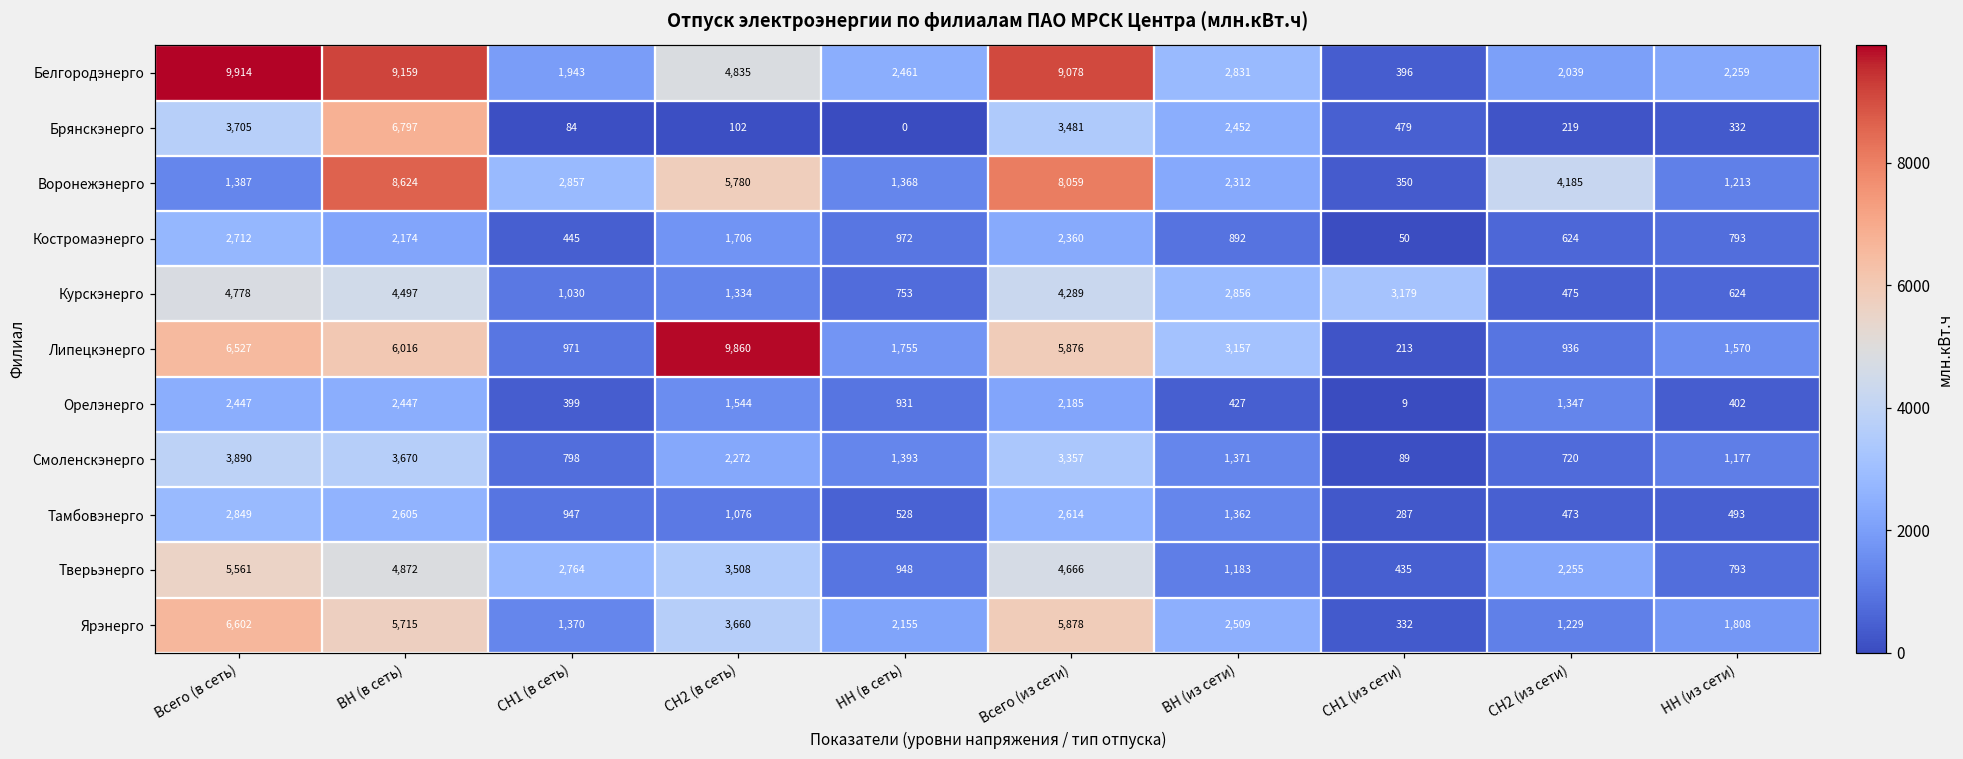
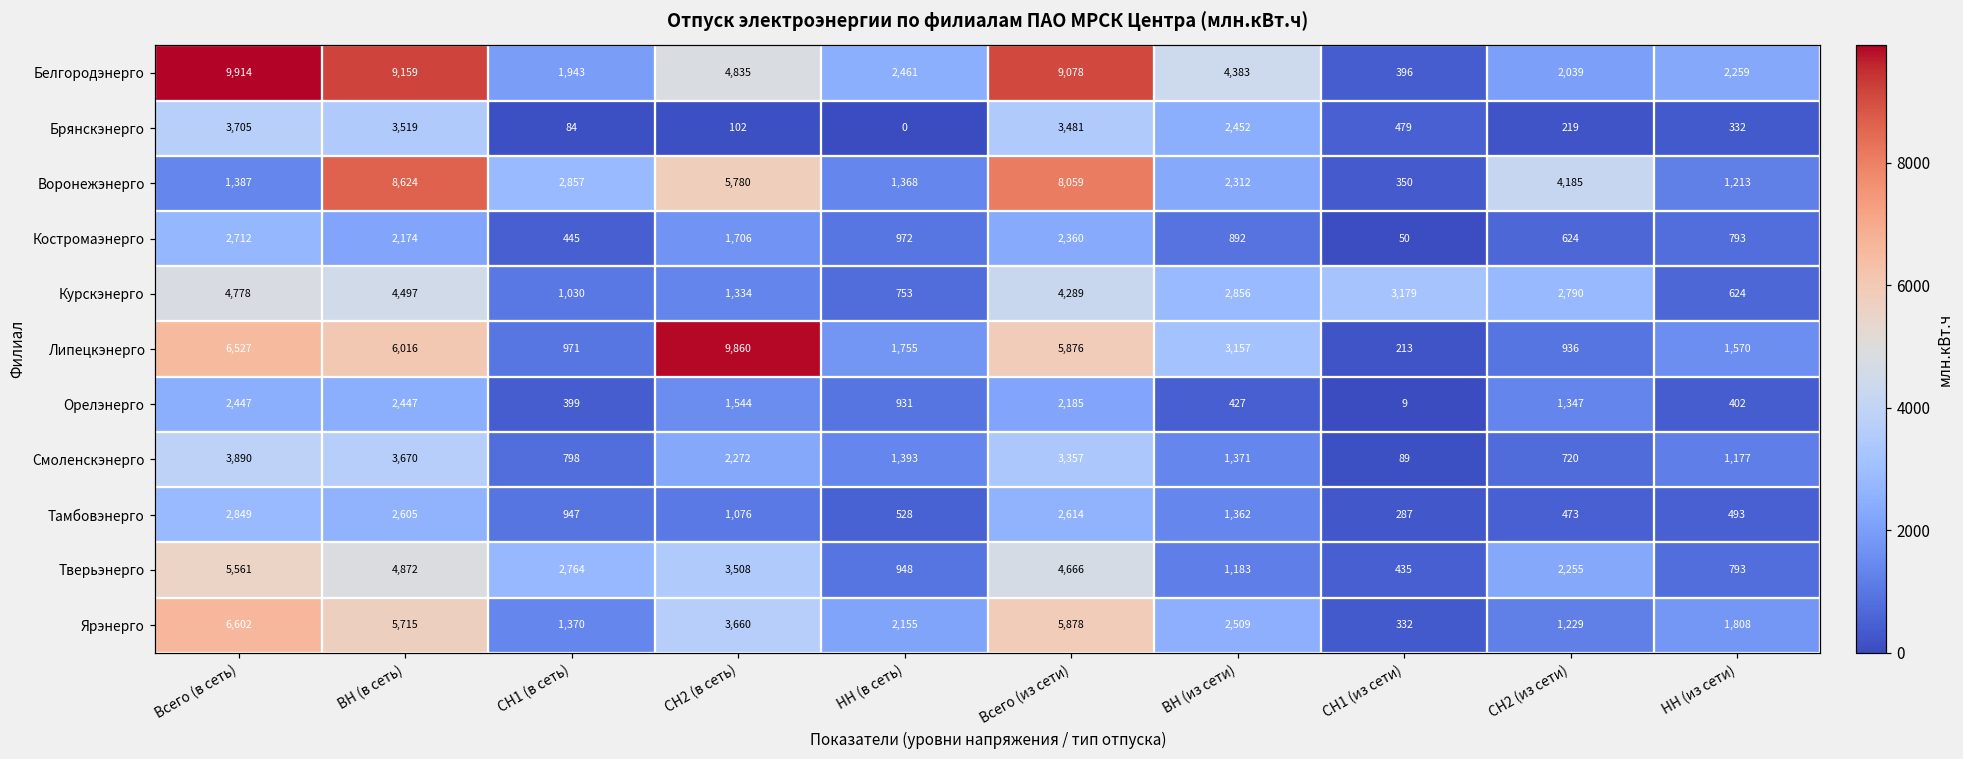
  {
    "Белгородэнерго": {
      "Всего (в сеть)": "9,914",
      "ВН (в сеть)": "9,159",
      "СН1 (в сеть)": "1,943",
      "СН2 (в сеть)": "4,835",
      "НН (в сеть)": "2,461",
      "Всего (из сети)": "9,078",
-     "ВН (из сети)": "2,831",
+     "ВН (из сети)": "4,383",
      "СН1 (из сети)": "396",
      "СН2 (из сети)": "2,039",
      "НН (из сети)": "2,259"
    },
    "Брянскэнерго": {
      "Всего (в сеть)": "3,705",
-     "ВН (в сеть)": "6,797",
+     "ВН (в сеть)": "3,519",
      "СН1 (в сеть)": "84",
      "СН2 (в сеть)": "102",
      "НН (в сеть)": "0",
      "Всего (из сети)": "3,481",
      "ВН (из сети)": "2,452",
      "СН1 (из сети)": "479",
      "СН2 (из сети)": "219",
      "НН (из сети)": "332"
    },
    "Воронежэнерго": {
      "Всего (в сеть)": "1,387",
      "ВН (в сеть)": "8,624",
      "СН1 (в сеть)": "2,857",
      "СН2 (в сеть)": "5,780",
      "НН (в сеть)": "1,368",
      "Всего (из сети)": "8,059",
      "ВН (из сети)": "2,312",
      "СН1 (из сети)": "350",
      "СН2 (из сети)": "4,185",
      "НН (из сети)": "1,213"
    },
    "Костромаэнерго": {
      "Всего (в сеть)": "2,712",
      "ВН (в сеть)": "2,174",
      "СН1 (в сеть)": "445",
      "СН2 (в сеть)": "1,706",
      "НН (в сеть)": "972",
      "Всего (из сети)": "2,360",
      "ВН (из сети)": "892",
      "СН1 (из сети)": "50",
      "СН2 (из сети)": "624",
      "НН (из сети)": "793"
    },
    "Курскэнерго": {
      "Всего (в сеть)": "4,778",
      "ВН (в сеть)": "4,497",
      "СН1 (в сеть)": "1,030",
      "СН2 (в сеть)": "1,334",
      "НН (в сеть)": "753",
      "Всего (из сети)": "4,289",
      "ВН (из сети)": "2,856",
      "СН1 (из сети)": "3,179",
-     "СН2 (из сети)": "475",
+     "СН2 (из сети)": "2,790",
      "НН (из сети)": "624"
    },
    "Липецкэнерго": {
      "Всего (в сеть)": "6,527",
      "ВН (в сеть)": "6,016",
      "СН1 (в сеть)": "971",
      "СН2 (в сеть)": "9,860",
      "НН (в сеть)": "1,755",
      "Всего (из сети)": "5,876",
      "ВН (из сети)": "3,157",
      "СН1 (из сети)": "213",
      "СН2 (из сети)": "936",
      "НН (из сети)": "1,570"
    },
    "Орелэнерго": {
      "Всего (в сеть)": "2,447",
      "ВН (в сеть)": "2,447",
      "СН1 (в сеть)": "399",
      "СН2 (в сеть)": "1,544",
      "НН (в сеть)": "931",
      "Всего (из сети)": "2,185",
      "ВН (из сети)": "427",
      "СН1 (из сети)": "9",
      "СН2 (из сети)": "1,347",
      "НН (из сети)": "402"
    },
    "Смоленскэнерго": {
      "Всего (в сеть)": "3,890",
      "ВН (в сеть)": "3,670",
      "СН1 (в сеть)": "798",
      "СН2 (в сеть)": "2,272",
      "НН (в сеть)": "1,393",
      "Всего (из сети)": "3,357",
      "ВН (из сети)": "1,371",
      "СН1 (из сети)": "89",
      "СН2 (из сети)": "720",
      "НН (из сети)": "1,177"
    },
    "Тамбовэнерго": {
      "Всего (в сеть)": "2,849",
      "ВН (в сеть)": "2,605",
      "СН1 (в сеть)": "947",
      "СН2 (в сеть)": "1,076",
      "НН (в сеть)": "528",
      "Всего (из сети)": "2,614",
      "ВН (из сети)": "1,362",
      "СН1 (из сети)": "287",
      "СН2 (из сети)": "473",
      "НН (из сети)": "493"
    },
    "Тверьэнерго": {
      "Всего (в сеть)": "5,561",
      "ВН (в сеть)": "4,872",
      "СН1 (в сеть)": "2,764",
      "СН2 (в сеть)": "3,508",
      "НН (в сеть)": "948",
      "Всего (из сети)": "4,666",
      "ВН (из сети)": "1,183",
      "СН1 (из сети)": "435",
      "СН2 (из сети)": "2,255",
      "НН (из сети)": "793"
    },
    "Ярэнерго": {
      "Всего (в сеть)": "6,602",
      "ВН (в сеть)": "5,715",
      "СН1 (в сеть)": "1,370",
      "СН2 (в сеть)": "3,660",
      "НН (в сеть)": "2,155",
      "Всего (из сети)": "5,878",
      "ВН (из сети)": "2,509",
      "СН1 (из сети)": "332",
      "СН2 (из сети)": "1,229",
      "НН (из сети)": "1,808"
    }
  }
